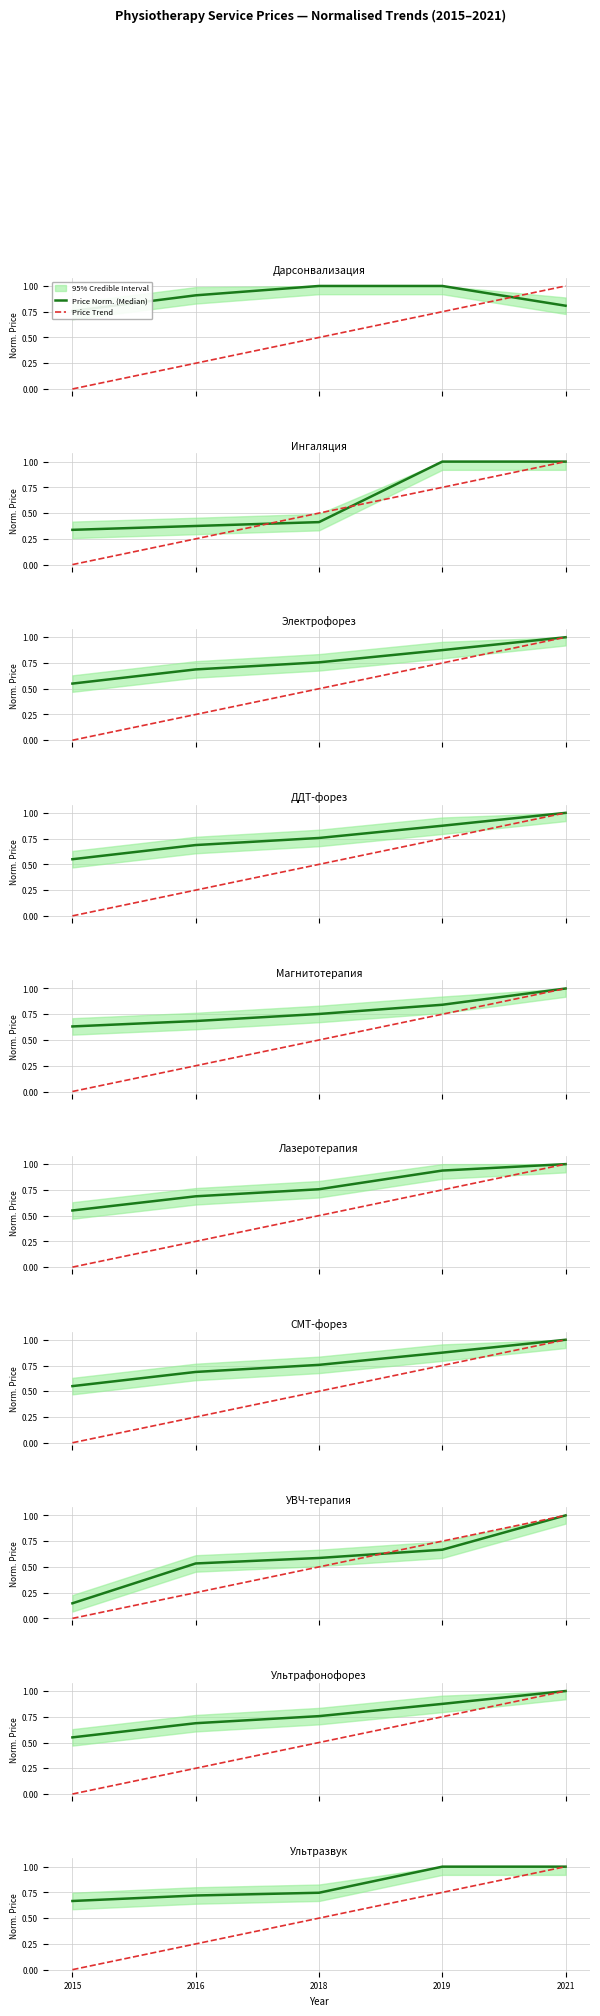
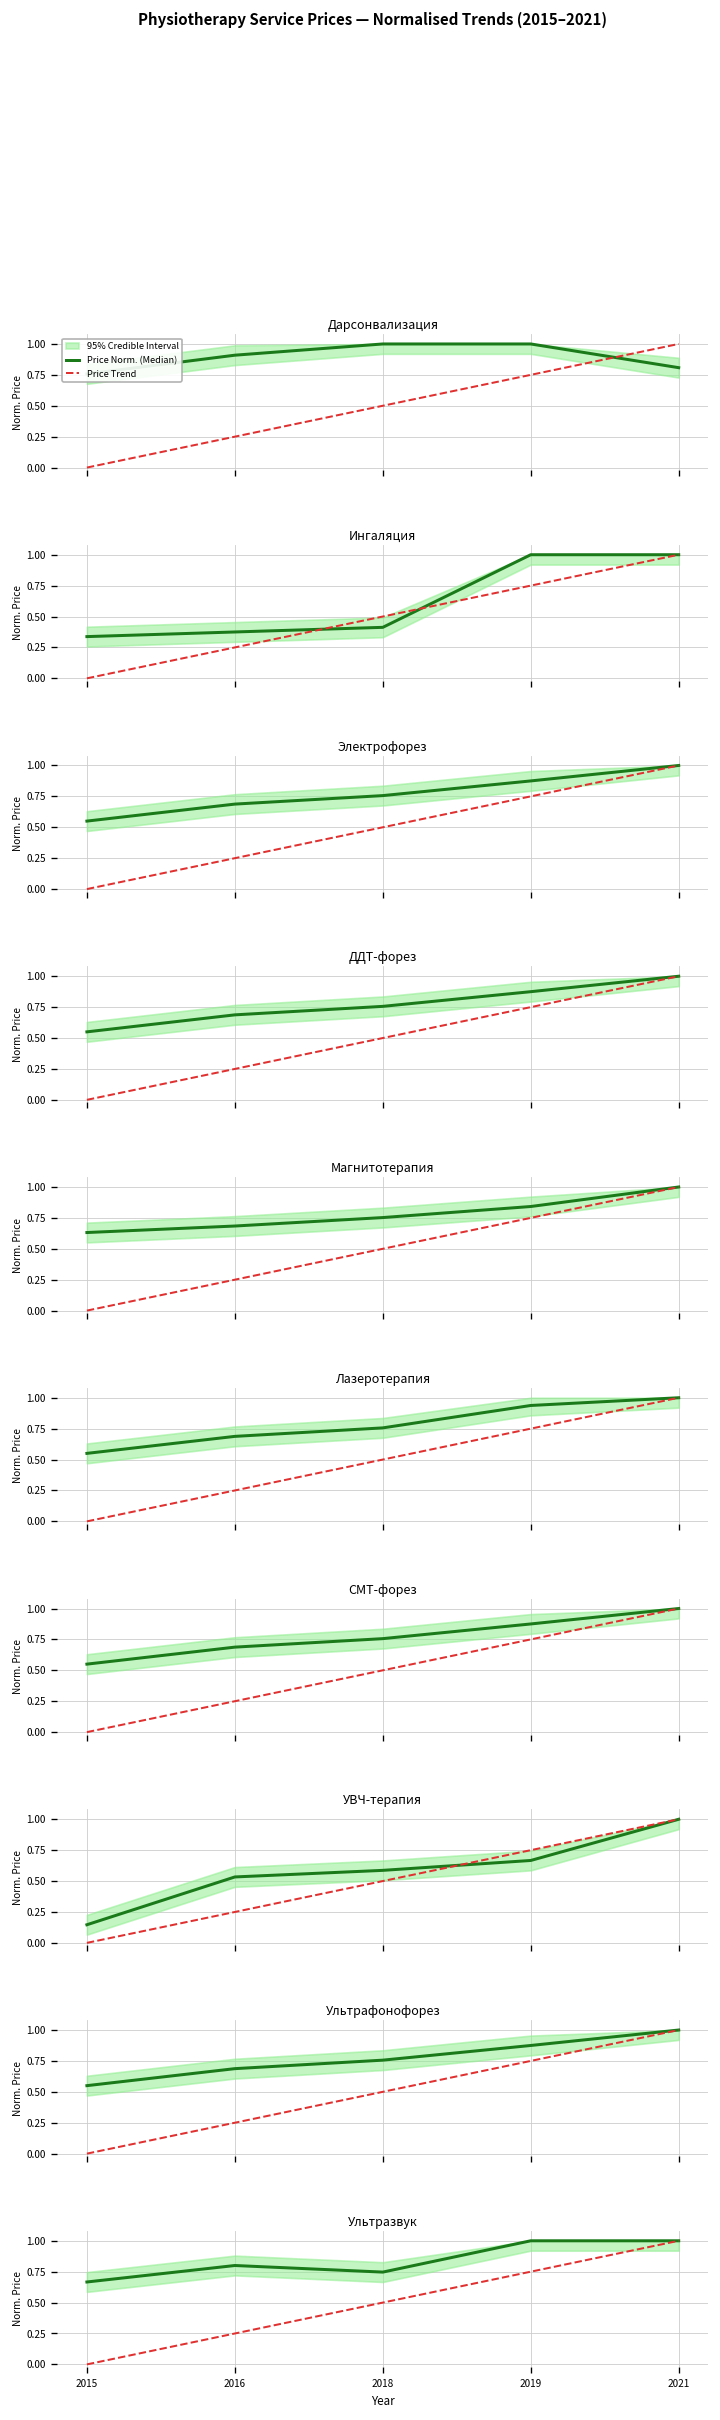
  {
    "Ультразвук": {
      "Price Norm. (Median)": {
        "2015": 0.67,
-       "2016": 0.72,
+       "2016": 0.80,
        "2018": 0.75
      },
      "Price Trend": {
        "2015": 0.00,
        "2016": 0.25,
        "2018": 0.50,
        "2019": 0.75
      }
    }
  }
